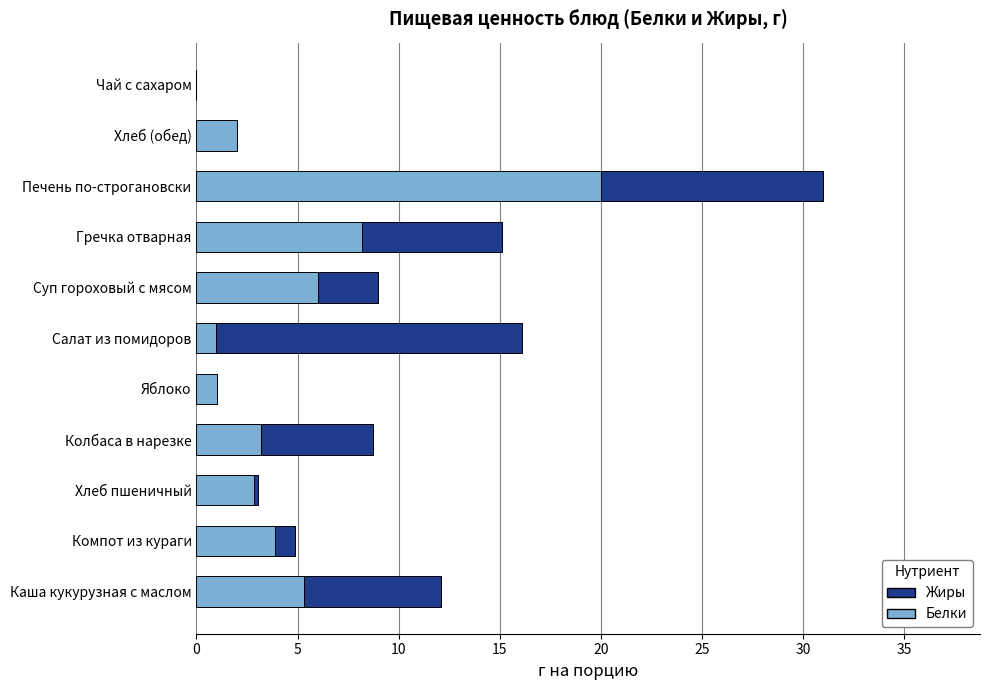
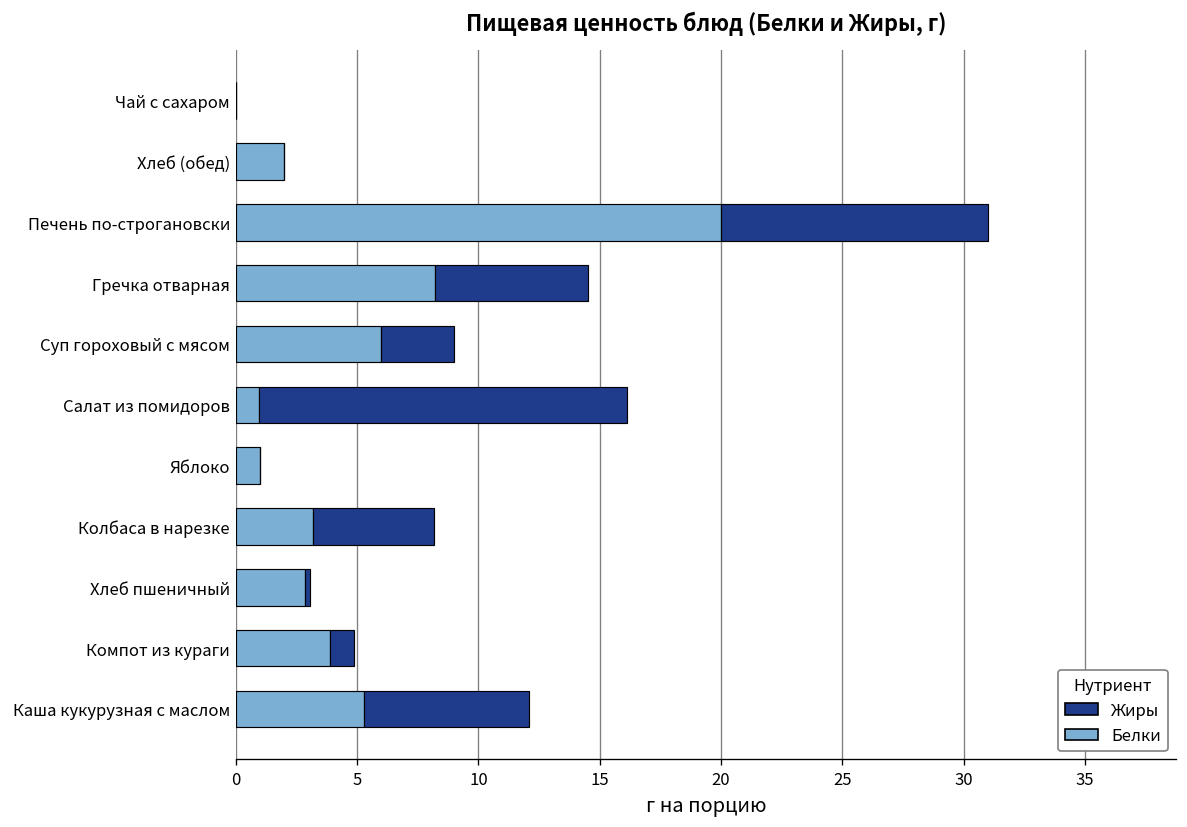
  {
    "Белки": {
      "Чай с сахаром": 0.0,
      "Хлеб (обед)": 2.0,
      "Печень по-строгановски": 20.0,
      "Гречка отварная": 8.2,
      "Суп гороховый с мясом": 6.0,
      "Салат из помидоров": 1.0,
      "Яблоко": 1.0,
      "Колбаса в нарезке": 3.2,
      "Хлеб пшеничный": 2.8,
      "Компот из кураги": 3.9,
      "Каша кукурузная с маслом": 5.3
    },
    "Жиры": {
      "Чай с сахаром": 0.0,
      "Хлеб (обед)": 0.0,
      "Печень по-строгановски": 11.0,
-     "Гречка отварная": 6.9,
+     "Гречка отварная": 6.3,
      "Суп гороховый с мясом": 3.0,
      "Салат из помидоров": 15.1,
      "Яблоко": 0.0,
-     "Колбаса в нарезке": 5.6,
+     "Колбаса в нарезке": 5.0,
      "Хлеб пшеничный": 0.2,
      "Компот из кураги": 1.0,
      "Каша кукурузная с маслом": 6.8
    }
  }
